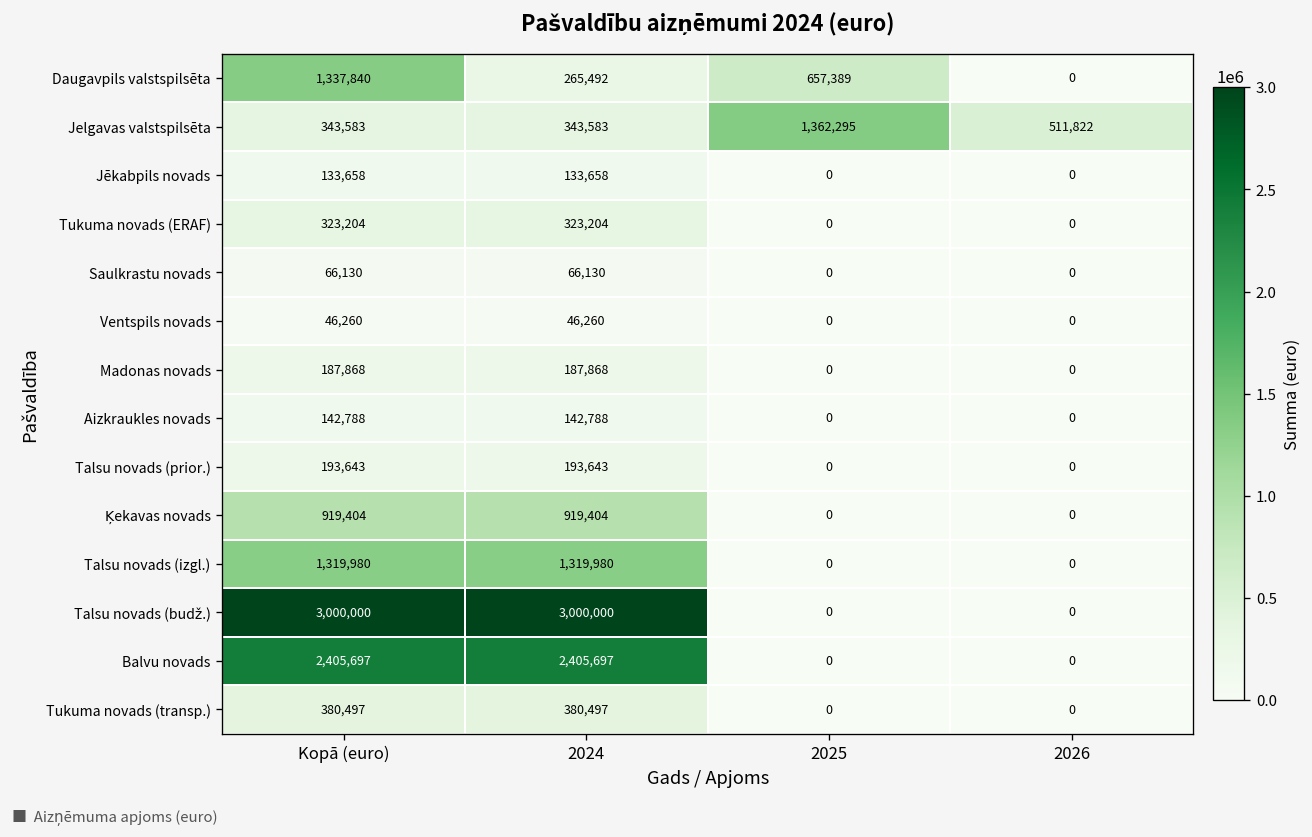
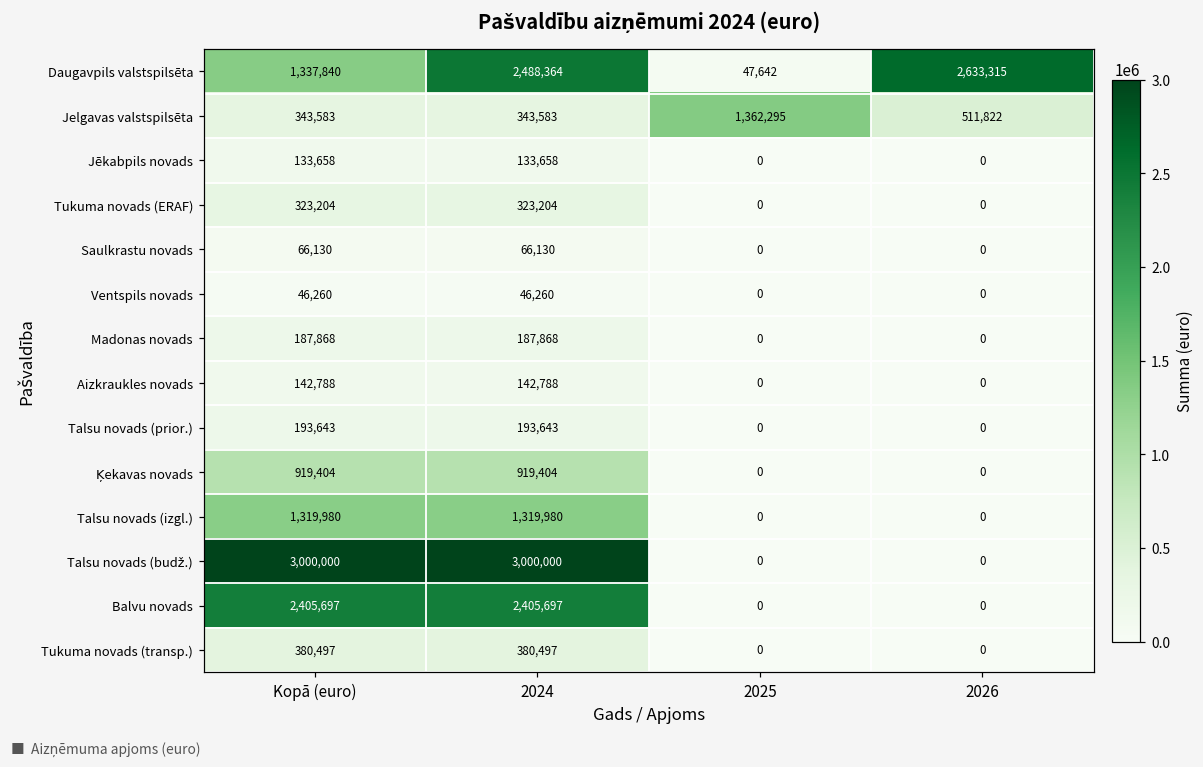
  {
    "Daugavpils valstspilsēta": {
      "Kopā (euro)": "1,337,840",
-     "2024": "265,492",
-     "2025": "657,389",
-     "2026": "0"
+     "2024": "2,488,364",
+     "2025": "47,642",
+     "2026": "2,633,315"
    },
    "Jelgavas valstspilsēta": {
      "Kopā (euro)": "343,583",
      "2024": "343,583",
      "2025": "1,362,295",
      "2026": "511,822"
    },
    "Jēkabpils novads": {
      "Kopā (euro)": "133,658",
      "2024": "133,658",
      "2025": "0",
      "2026": "0"
    },
    "Tukuma novads (ERAF)": {
      "Kopā (euro)": "323,204",
      "2024": "323,204",
      "2025": "0",
      "2026": "0"
    },
    "Saulkrastu novads": {
      "Kopā (euro)": "66,130",
      "2024": "66,130",
      "2025": "0",
      "2026": "0"
    },
    "Ventspils novads": {
      "Kopā (euro)": "46,260",
      "2024": "46,260",
      "2025": "0",
      "2026": "0"
    },
    "Madonas novads": {
      "Kopā (euro)": "187,868",
      "2024": "187,868",
      "2025": "0",
      "2026": "0"
    },
    "Aizkraukles novads": {
      "Kopā (euro)": "142,788",
      "2024": "142,788",
      "2025": "0",
      "2026": "0"
    },
    "Talsu novads (prior.)": {
      "Kopā (euro)": "193,643",
      "2024": "193,643",
      "2025": "0",
      "2026": "0"
    },
    "Ķekavas novads": {
      "Kopā (euro)": "919,404",
      "2024": "919,404",
      "2025": "0",
      "2026": "0"
    },
    "Talsu novads (izgl.)": {
      "Kopā (euro)": "1,319,980",
      "2024": "1,319,980",
      "2025": "0",
      "2026": "0"
    },
    "Talsu novads (budž.)": {
      "Kopā (euro)": "3,000,000",
      "2024": "3,000,000",
      "2025": "0",
      "2026": "0"
    },
    "Balvu novads": {
      "Kopā (euro)": "2,405,697",
      "2024": "2,405,697",
      "2025": "0",
      "2026": "0"
    },
    "Tukuma novads (transp.)": {
      "Kopā (euro)": "380,497",
      "2024": "380,497",
      "2025": "0",
      "2026": "0"
    }
  }
